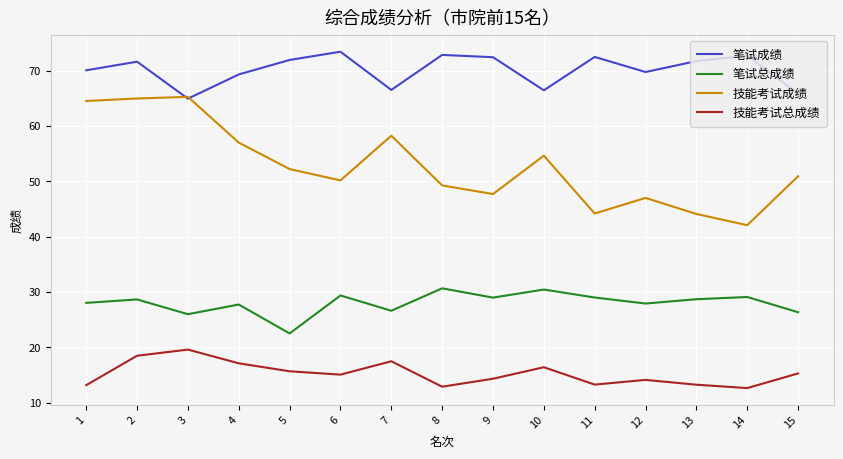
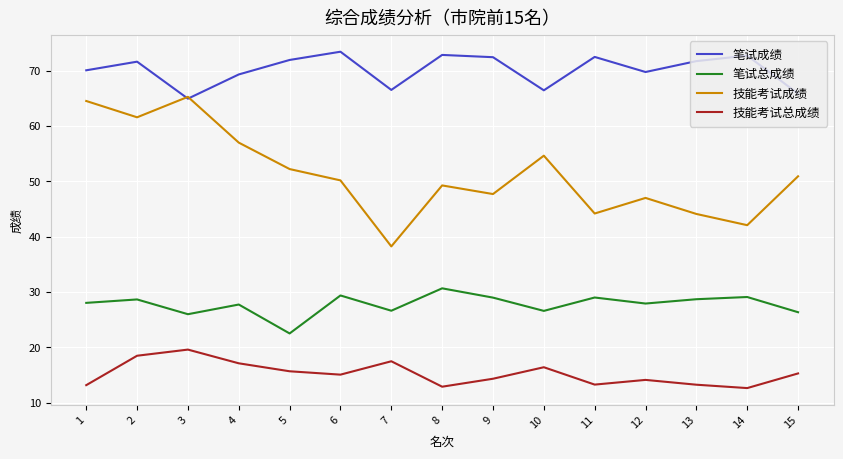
  {
    "笔试成绩": {
      "1": 70,
      "2": 72,
      "4": 69,
      "5": 72,
      "6": 73,
      "7": 67,
      "8": 73,
      "9": 72,
      "10": 66,
      "11": 73,
      "12": 70
    },
    "笔试总成绩": {
      "1": 28,
      "2": 29,
      "3": 26,
      "4": 28,
      "5": 23,
      "6": 29,
      "7": 27,
      "8": 31,
      "9": 29,
-     "10": 30,
+     "10": 27,
      "11": 29,
      "12": 28,
      "13": 29,
      "14": 29,
      "15": 26
    },
    "技能考试成绩": {
      "1": 65,
-     "2": 65,
+     "2": 62,
      "4": 57,
      "5": 52,
      "6": 50,
-     "7": 58,
+     "7": 38,
      "8": 49,
      "9": 48,
      "10": 55,
      "11": 44,
      "12": 47,
      "13": 44,
      "14": 42,
      "15": 51
    },
    "技能考试总成绩": {
      "1": 13,
      "2": 18,
      "3": 20,
      "4": 17,
      "5": 16,
      "6": 15,
      "7": 17,
      "8": 13,
      "9": 14,
      "10": 16,
      "11": 13,
      "12": 14,
      "13": 13,
      "14": 13,
      "15": 15
    }
  }
